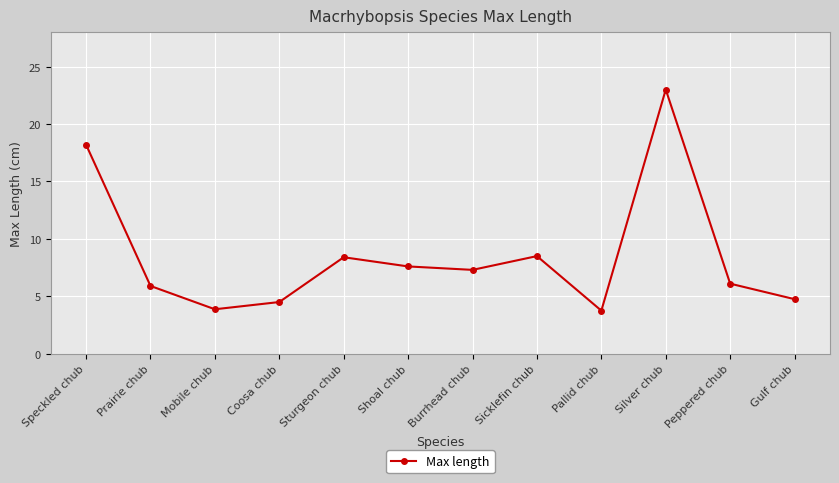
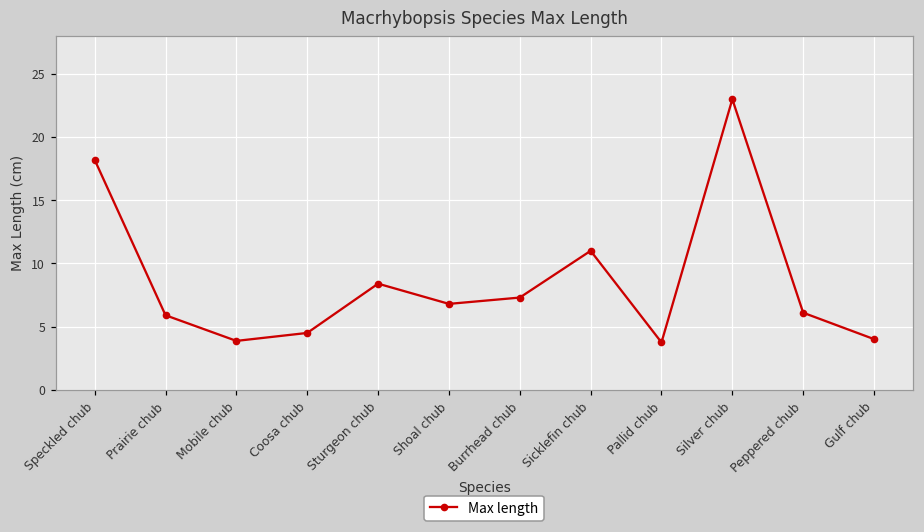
  {
    "Speckled chub": 18.2,
    "Prairie chub": 5.9,
    "Mobile chub": 3.9,
    "Coosa chub": 4.5,
    "Sturgeon chub": 8.4,
-   "Shoal chub": 7.6,
+   "Shoal chub": 6.8,
    "Burrhead chub": 7.3,
-   "Sicklefin chub": 8.5,
+   "Sicklefin chub": 11.0,
    "Pallid chub": 3.8,
    "Silver chub": 23.0,
    "Peppered chub": 6.1,
-   "Gulf chub": 4.8
+   "Gulf chub": 4.0
  }
